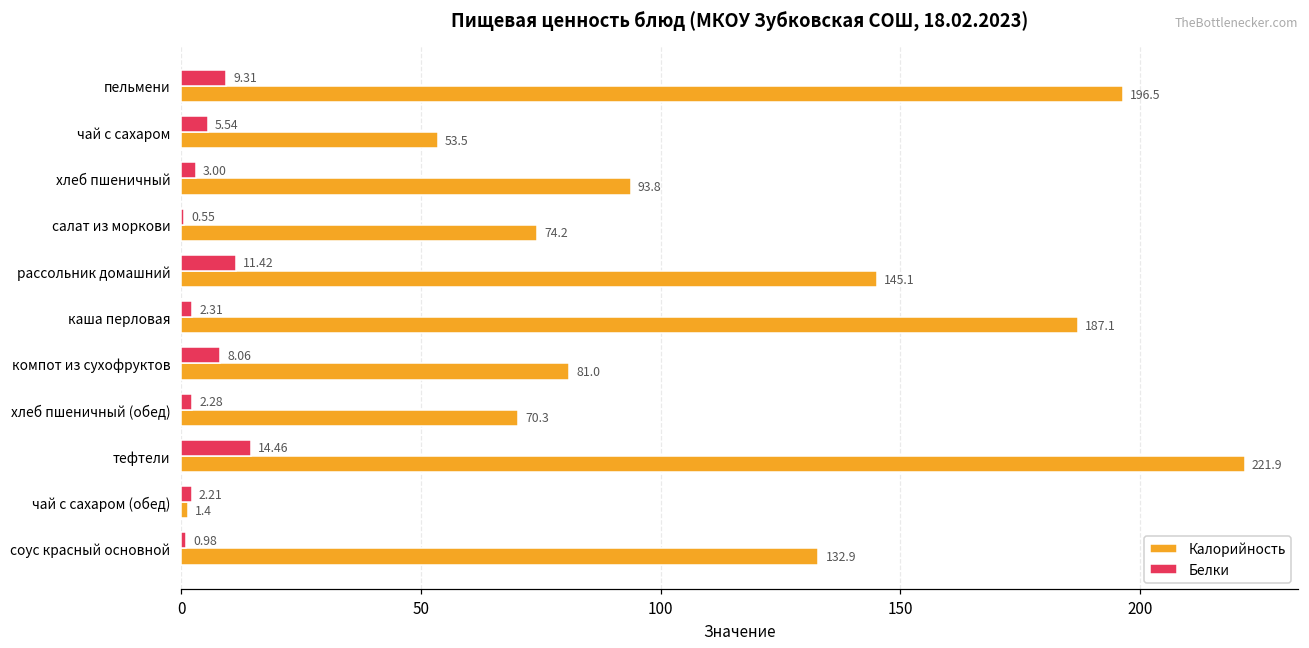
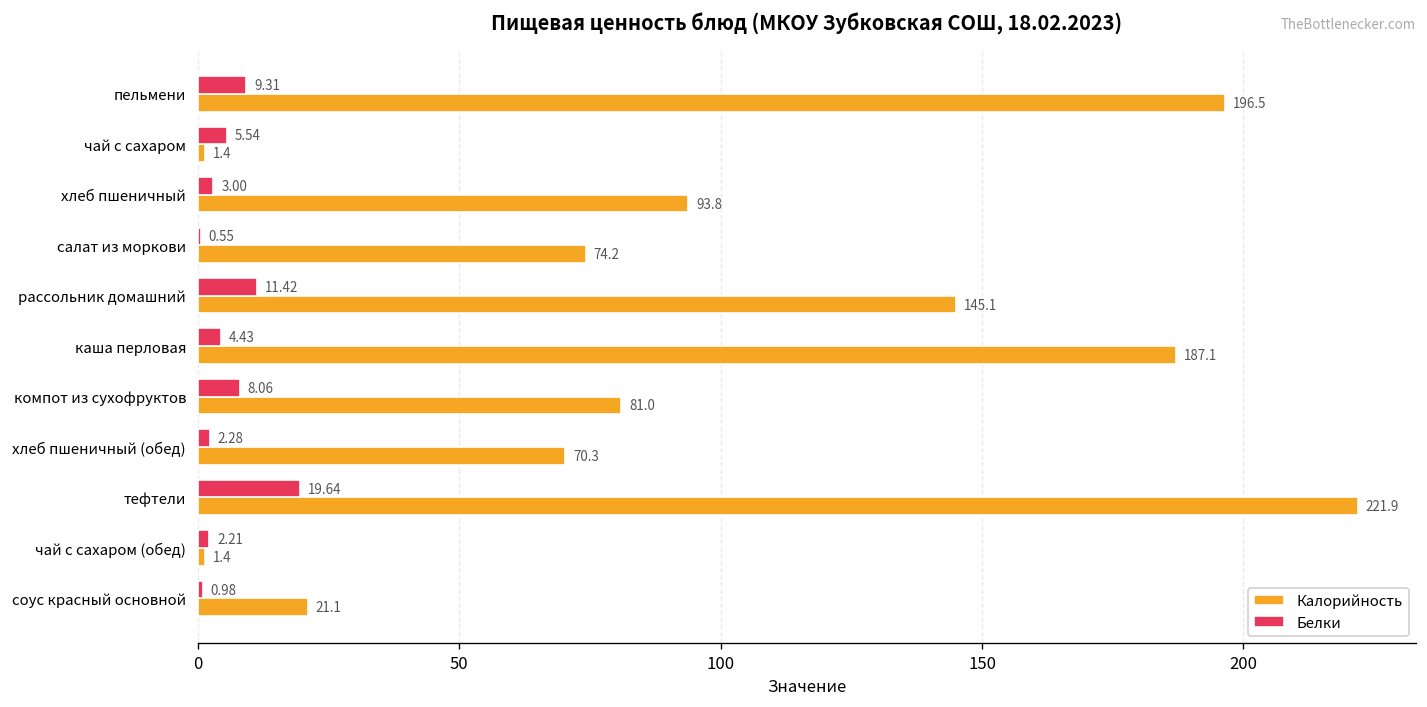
  {
    "Калорийность": {
      "пельмени": 196.5,
-     "чай с сахаром": 53.5,
+     "чай с сахаром": 1.4,
      "хлеб пшеничный": 93.8,
      "салат из моркови": 74.2,
      "рассольник домашний": 145.1,
      "каша перловая": 187.1,
      "компот из сухофруктов": 81.0,
      "хлеб пшеничный (обед)": 70.3,
      "тефтели": 221.9,
      "чай с сахаром (обед)": 1.4,
-     "соус красный основной": 132.9
+     "соус красный основной": 21.1
    },
    "Белки": {
      "пельмени": 9.31,
      "чай с сахаром": 5.54,
      "хлеб пшеничный": 3.00,
      "салат из моркови": 0.55,
      "рассольник домашний": 11.42,
-     "каша перловая": 2.31,
+     "каша перловая": 4.43,
      "компот из сухофруктов": 8.06,
      "хлеб пшеничный (обед)": 2.28,
-     "тефтели": 14.46,
+     "тефтели": 19.64,
      "чай с сахаром (обед)": 2.21,
      "соус красный основной": 0.98
    }
  }
